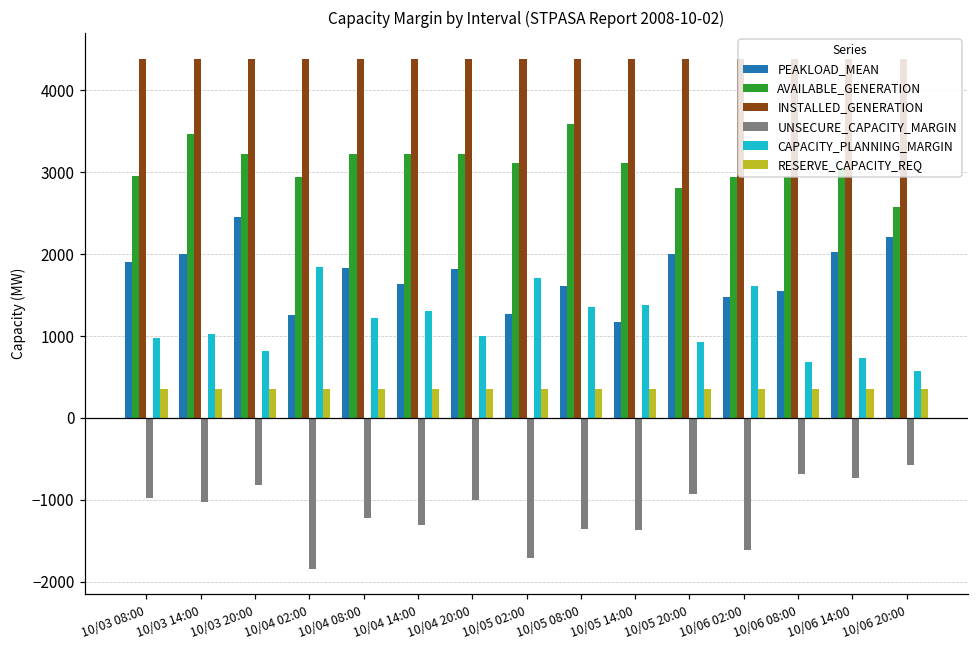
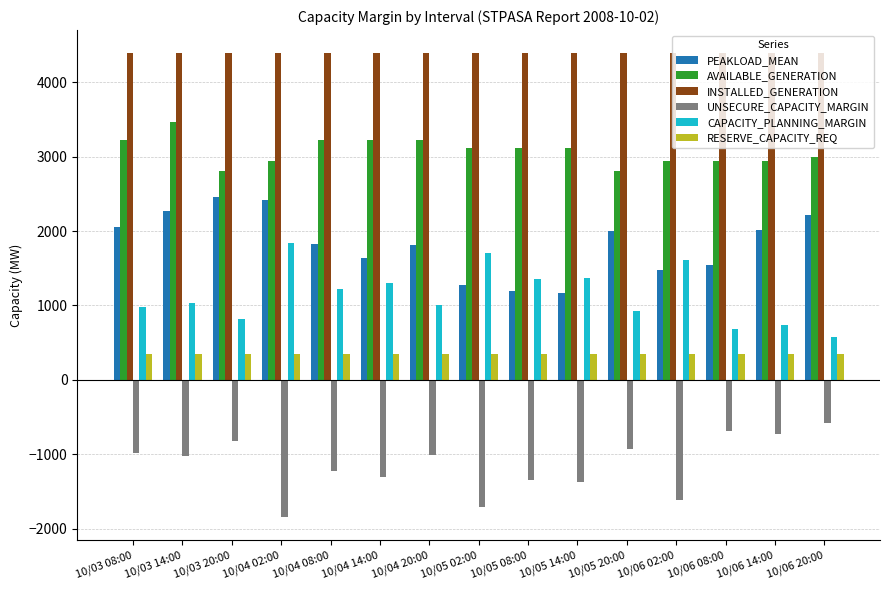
  {
    "PEAKLOAD_MEAN": {
-     "10/03 08:00": 1900,
-     "10/03 14:00": 2000,
+     "10/03 08:00": 2100,
+     "10/03 14:00": 2300,
      "10/03 20:00": 2500,
-     "10/04 02:00": 1300,
+     "10/04 02:00": 2400,
      "10/04 08:00": 1800,
      "10/04 14:00": 1600,
      "10/04 20:00": 1800,
      "10/05 02:00": 1300,
-     "10/05 08:00": 1600,
+     "10/05 08:00": 1200,
      "10/05 14:00": 1200,
      "10/05 20:00": 2000,
      "10/06 02:00": 1500,
      "10/06 08:00": 1600,
      "10/06 14:00": 2000,
      "10/06 20:00": 2200
    },
    "AVAILABLE_GENERATION": {
-     "10/03 08:00": 3000,
+     "10/03 08:00": 3200,
      "10/03 14:00": 3500,
-     "10/03 20:00": 3200,
+     "10/03 20:00": 2800,
      "10/04 02:00": 2900,
      "10/04 08:00": 3200,
      "10/04 14:00": 3200,
      "10/04 20:00": 3200,
      "10/05 02:00": 3100,
-     "10/05 08:00": 3600,
+     "10/05 08:00": 3100,
      "10/05 14:00": 3100,
      "10/05 20:00": 2800,
      "10/06 02:00": 2900,
      "10/06 08:00": 2900,
-     "10/06 14:00": 3100,
-     "10/06 20:00": 2600
+     "10/06 14:00": 2900,
+     "10/06 20:00": 3000
    },
    "INSTALLED_GENERATION": {
      "10/03 08:00": 4400,
      "10/03 14:00": 4400,
      "10/03 20:00": 4400,
      "10/04 02:00": 4400,
      "10/04 08:00": 4400,
      "10/04 14:00": 4400,
      "10/04 20:00": 4400,
      "10/05 02:00": 4400,
      "10/05 08:00": 4400,
      "10/05 14:00": 4400,
      "10/05 20:00": 4400
    },
    "UNSECURE_CAPACITY_MARGIN": {
      "10/03 08:00": -1000,
      "10/03 14:00": -1000,
      "10/03 20:00": -800,
      "10/04 02:00": -1800,
      "10/04 08:00": -1200,
      "10/04 14:00": -1300,
      "10/04 20:00": -1000,
      "10/05 02:00": -1700,
      "10/05 08:00": -1400,
      "10/05 14:00": -1400,
      "10/05 20:00": -900,
      "10/06 02:00": -1600,
      "10/06 08:00": -700,
      "10/06 14:00": -700,
      "10/06 20:00": -600
    },
    "CAPACITY_PLANNING_MARGIN": {
      "10/03 08:00": 1000,
      "10/03 14:00": 1000,
      "10/03 20:00": 800,
      "10/04 02:00": 1800,
      "10/04 08:00": 1200,
      "10/04 14:00": 1300,
      "10/04 20:00": 1000,
      "10/05 02:00": 1700,
      "10/05 08:00": 1400,
      "10/05 14:00": 1400,
      "10/05 20:00": 900,
      "10/06 02:00": 1600,
      "10/06 08:00": 700,
      "10/06 14:00": 700,
      "10/06 20:00": 600
    },
    "RESERVE_CAPACITY_REQ": {
      "10/03 08:00": 400,
      "10/03 14:00": 400,
      "10/03 20:00": 400,
      "10/04 02:00": 400,
      "10/04 08:00": 400,
      "10/04 14:00": 400,
      "10/04 20:00": 400,
      "10/05 02:00": 400,
      "10/05 08:00": 400,
      "10/05 14:00": 400,
      "10/05 20:00": 400,
      "10/06 02:00": 400,
      "10/06 08:00": 400,
      "10/06 14:00": 400,
      "10/06 20:00": 400
    }
  }
